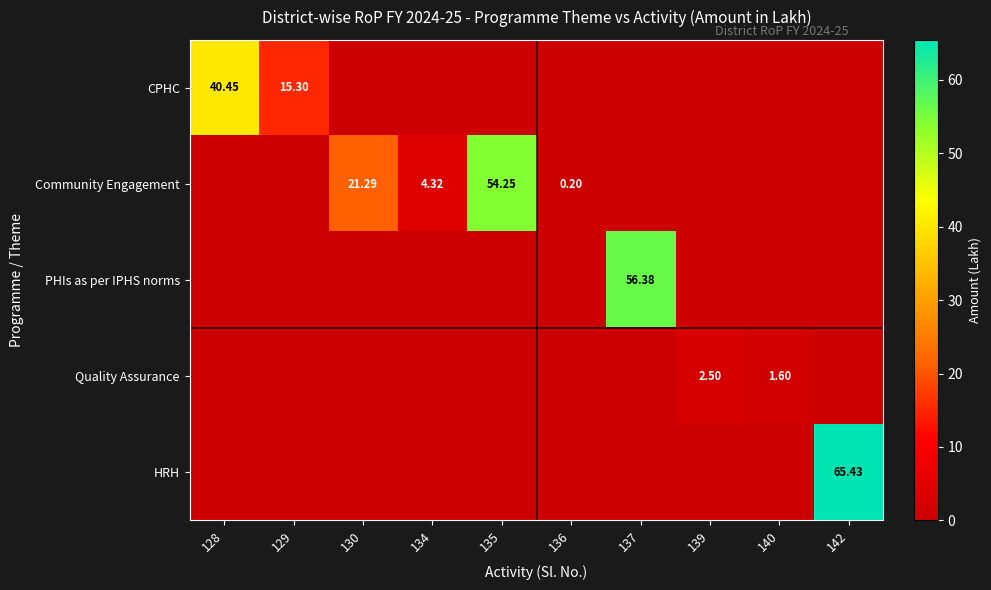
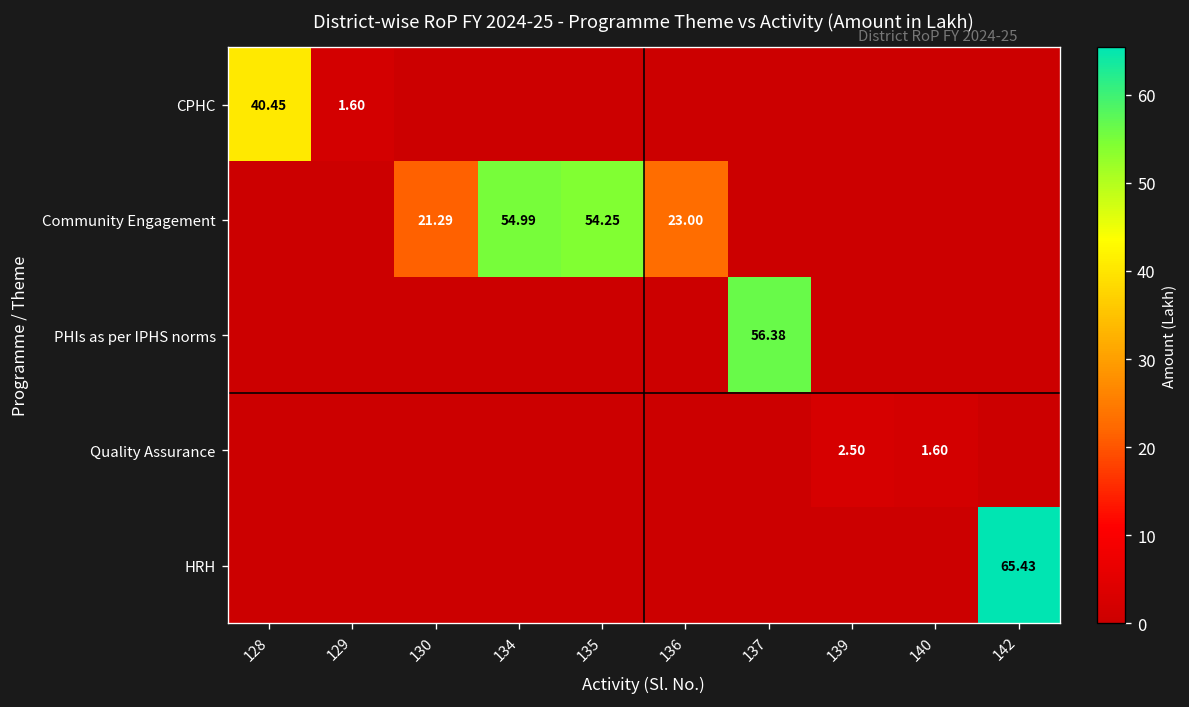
  {
    "CPHC": {
      "128": 40.45,
-     "129": 15.30
+     "129": 1.60
    },
    "Community Engagement": {
      "130": 21.29,
-     "134": 4.32,
+     "134": 54.99,
      "135": 54.25,
-     "136": 0.20
+     "136": 23.00
    },
    "PHIs as per IPHS norms": {
      "137": 56.38
    },
    "Quality Assurance": {
      "139": 2.50,
      "140": 1.60
    },
    "HRH": {
      "142": 65.43
    }
  }
